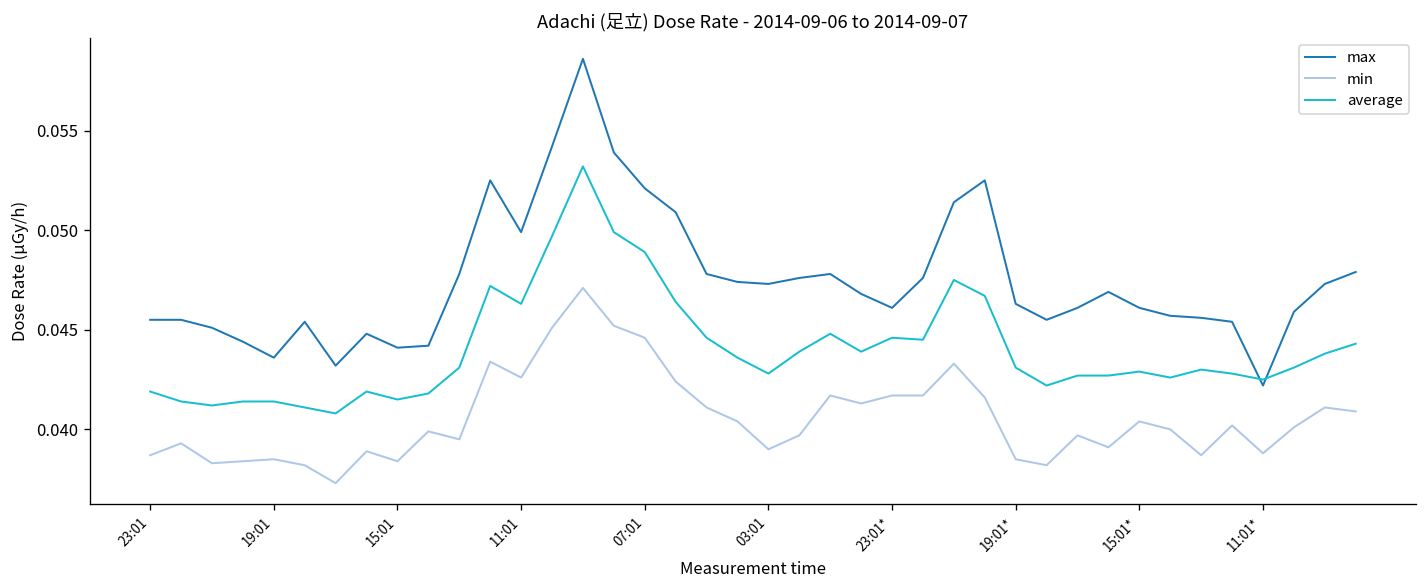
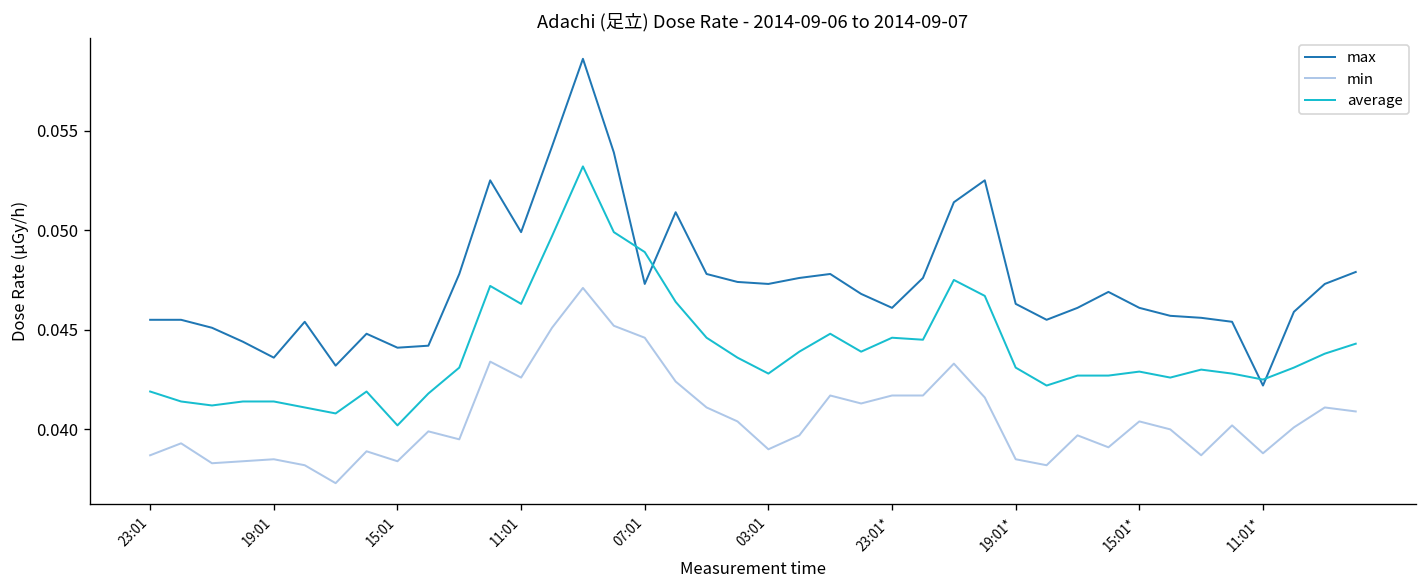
  {
    "max": {
      "23:01": 0.0455,
      "19:01": 0.0436,
      "15:01": 0.0441,
      "11:01": 0.0499,
-     "07:01": 0.0521,
+     "07:01": 0.0473,
      "03:01": 0.0473,
      "23:01*": 0.0461,
      "19:01*": 0.0463,
      "15:01*": 0.0461,
      "11:01*": 0.0422
    },
    "min": {
      "23:01": 0.0387,
      "19:01": 0.0385,
      "15:01": 0.0384,
      "11:01": 0.0426,
      "07:01": 0.0446,
      "03:01": 0.0390,
      "23:01*": 0.0417,
      "19:01*": 0.0385,
      "15:01*": 0.0404,
      "11:01*": 0.0388
    },
    "average": {
      "23:01": 0.0419,
      "19:01": 0.0414,
-     "15:01": 0.0415,
+     "15:01": 0.0402,
      "11:01": 0.0463,
      "07:01": 0.0489,
      "03:01": 0.0428,
      "23:01*": 0.0446,
      "19:01*": 0.0431,
      "15:01*": 0.0429,
      "11:01*": 0.0425
    }
  }
